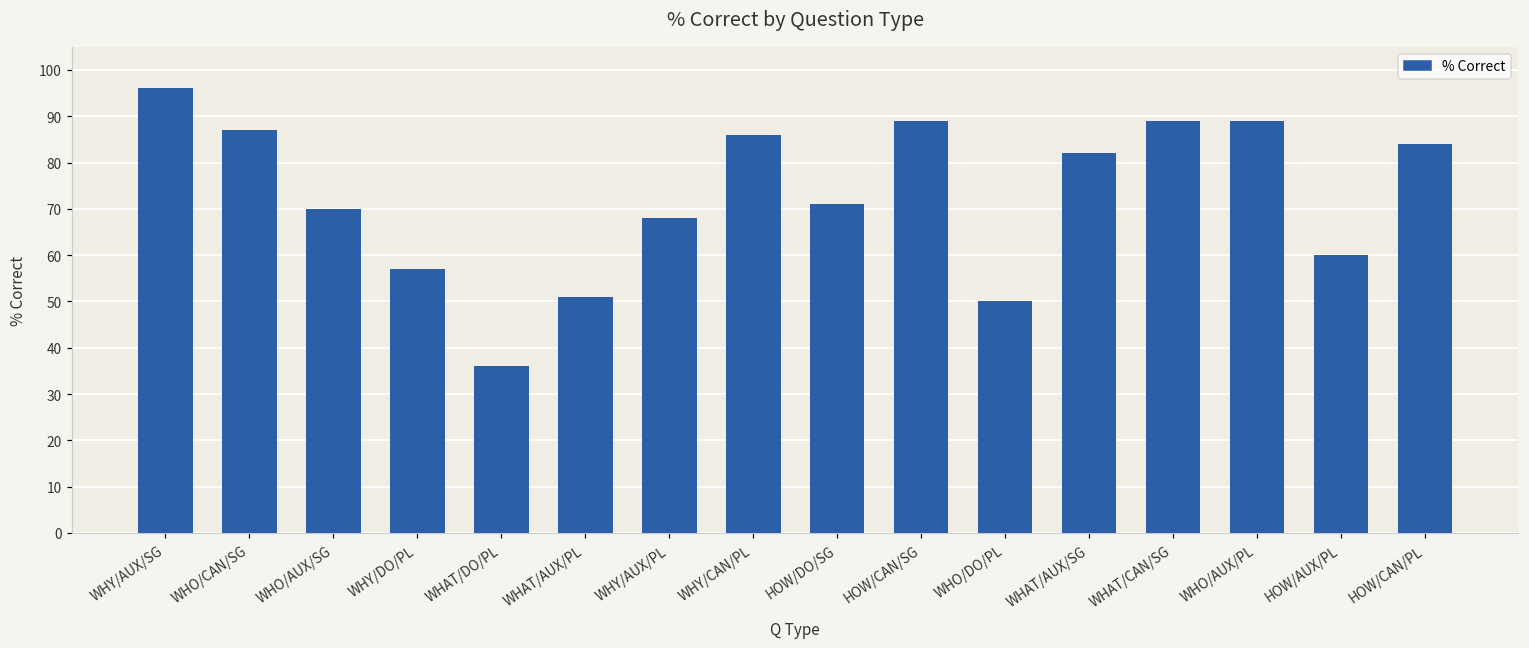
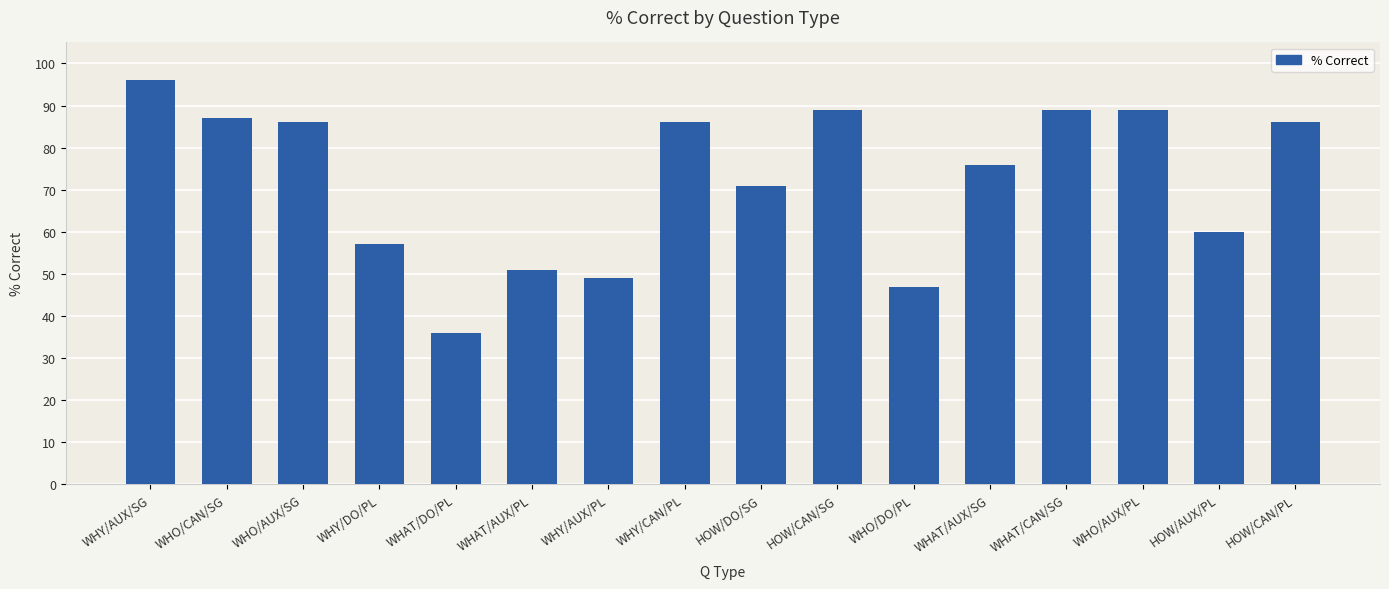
  {
    "WHY/AUX/SG": 96,
    "WHO/CAN/SG": 87,
-   "WHO/AUX/SG": 70,
+   "WHO/AUX/SG": 86,
    "WHY/DO/PL": 57,
    "WHAT/DO/PL": 36,
    "WHAT/AUX/PL": 51,
-   "WHY/AUX/PL": 68,
+   "WHY/AUX/PL": 49,
    "WHY/CAN/PL": 86,
    "HOW/DO/SG": 71,
    "HOW/CAN/SG": 89,
-   "WHO/DO/PL": 50,
-   "WHAT/AUX/SG": 82,
+   "WHO/DO/PL": 47,
+   "WHAT/AUX/SG": 76,
    "WHAT/CAN/SG": 89,
    "WHO/AUX/PL": 89,
    "HOW/AUX/PL": 60,
-   "HOW/CAN/PL": 84
+   "HOW/CAN/PL": 86
  }
